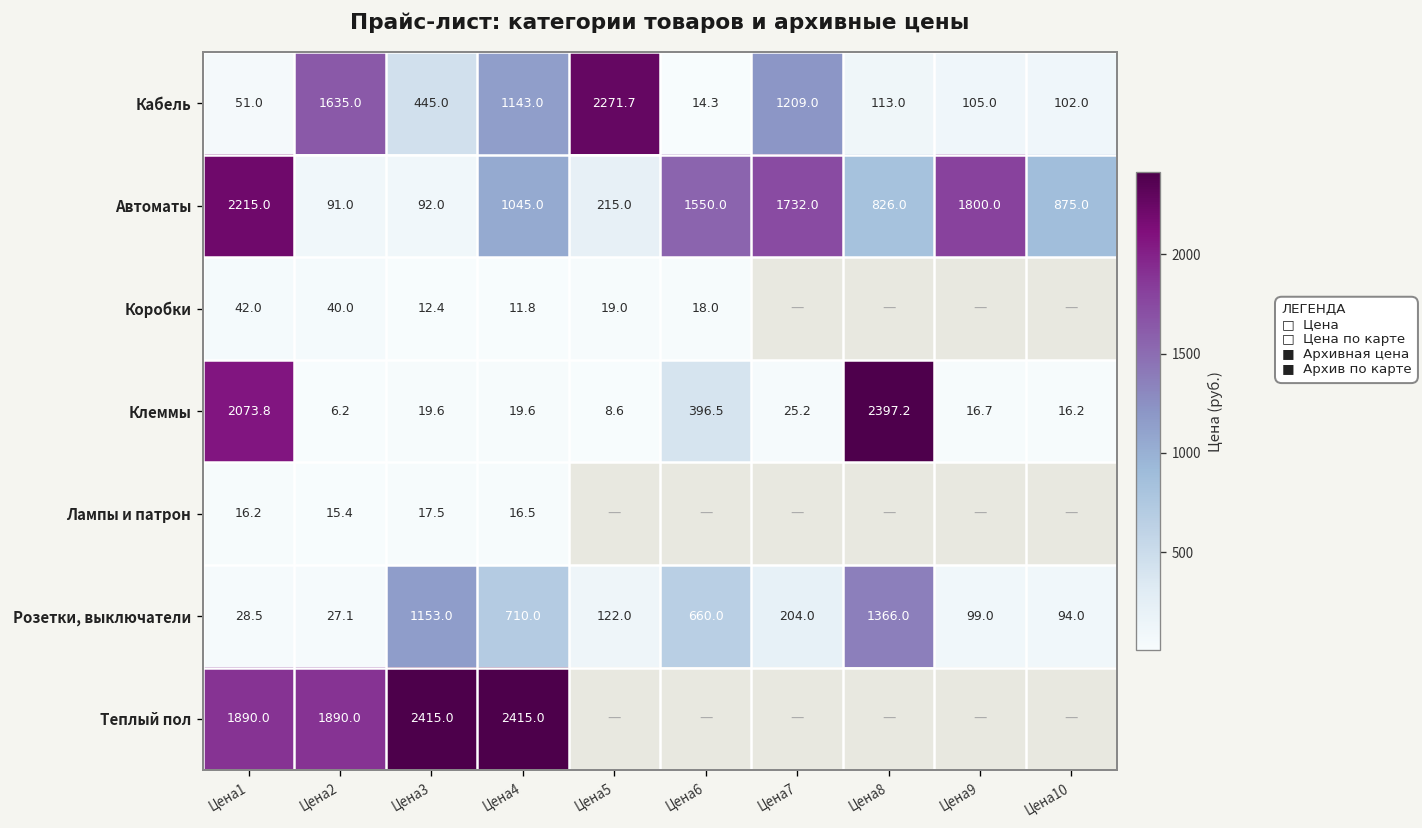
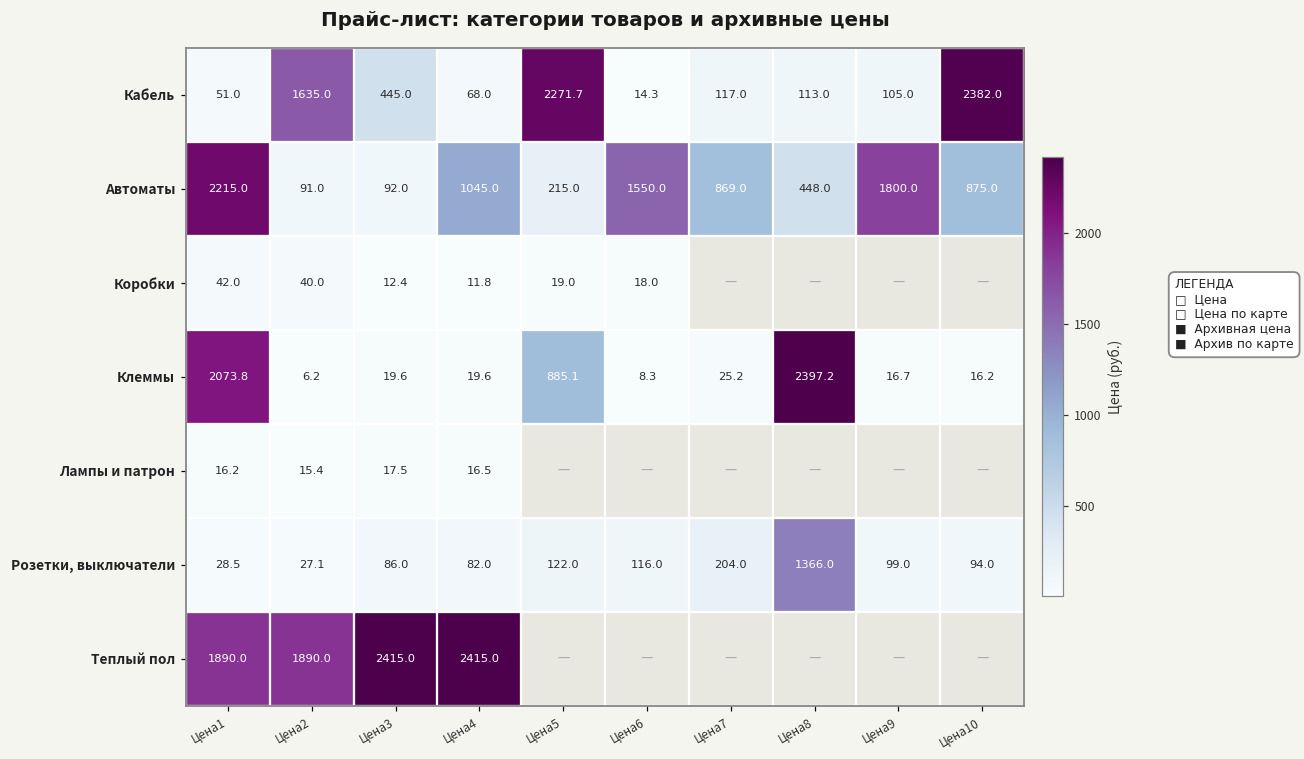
  {
    "Кабель": {
      "Цена1": 51.0,
      "Цена2": 1635.0,
      "Цена3": 445.0,
-     "Цена4": 1143.0,
+     "Цена4": 68.0,
      "Цена5": 2271.7,
      "Цена6": 14.3,
-     "Цена7": 1209.0,
+     "Цена7": 117.0,
      "Цена8": 113.0,
      "Цена9": 105.0,
-     "Цена10": 102.0
+     "Цена10": 2382.0
    },
    "Автоматы": {
      "Цена1": 2215.0,
      "Цена2": 91.0,
      "Цена3": 92.0,
      "Цена4": 1045.0,
      "Цена5": 215.0,
      "Цена6": 1550.0,
-     "Цена7": 1732.0,
-     "Цена8": 826.0,
+     "Цена7": 869.0,
+     "Цена8": 448.0,
      "Цена9": 1800.0,
      "Цена10": 875.0
    },
    "Коробки": {
      "Цена1": 42.0,
      "Цена2": 40.0,
      "Цена3": 12.4,
      "Цена4": 11.8,
      "Цена5": 19.0,
      "Цена6": 18.0
    },
    "Клеммы": {
      "Цена1": 2073.8,
      "Цена2": 6.2,
      "Цена3": 19.6,
      "Цена4": 19.6,
-     "Цена5": 8.6,
-     "Цена6": 396.5,
+     "Цена5": 885.1,
+     "Цена6": 8.3,
      "Цена7": 25.2,
      "Цена8": 2397.2,
      "Цена9": 16.7,
      "Цена10": 16.2
    },
    "Лампы и патрон": {
      "Цена1": 16.2,
      "Цена2": 15.4,
      "Цена3": 17.5,
      "Цена4": 16.5
    },
    "Розетки, выключатели": {
      "Цена1": 28.5,
      "Цена2": 27.1,
-     "Цена3": 1153.0,
-     "Цена4": 710.0,
+     "Цена3": 86.0,
+     "Цена4": 82.0,
      "Цена5": 122.0,
-     "Цена6": 660.0,
+     "Цена6": 116.0,
      "Цена7": 204.0,
      "Цена8": 1366.0,
      "Цена9": 99.0,
      "Цена10": 94.0
    },
    "Теплый пол": {
      "Цена1": 1890.0,
      "Цена2": 1890.0,
      "Цена3": 2415.0,
      "Цена4": 2415.0
    }
  }
